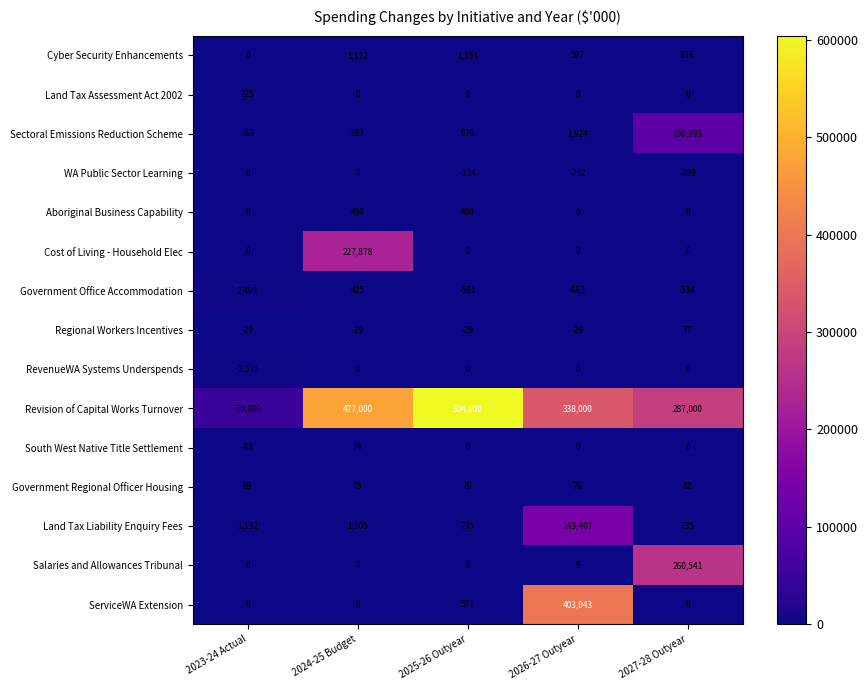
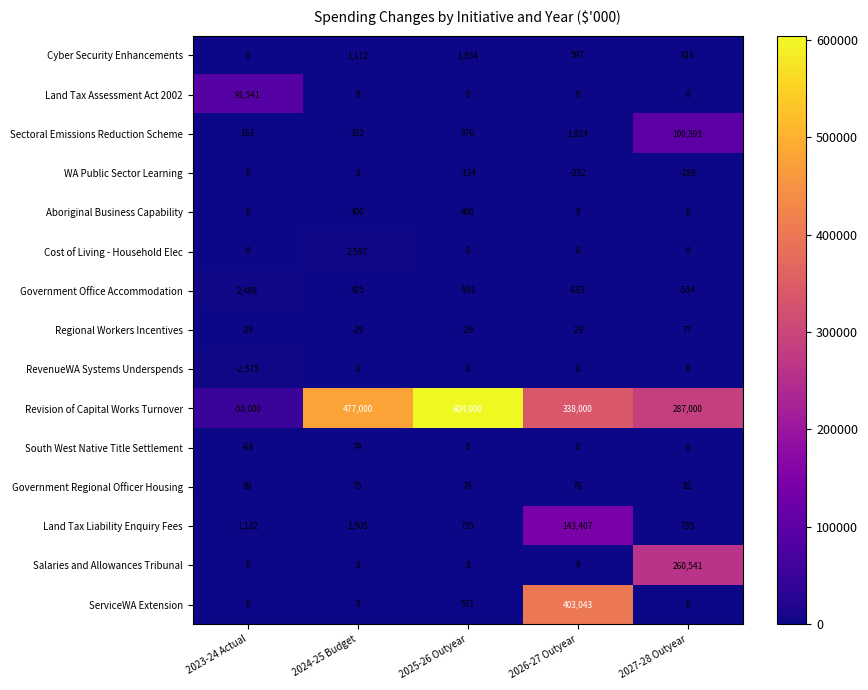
  {
    "Cyber Security Enhancements": {
      "2023-24 Actual": "0",
      "2024-25 Budget": "1,112",
      "2025-26 Outyear": "1,554",
      "2026-27 Outyear": "597",
      "2027-28 Outyear": "616"
    },
    "Land Tax Assessment Act 2002": {
-     "2023-24 Actual": "225",
+     "2023-24 Actual": "91,541",
      "2024-25 Budget": "0",
      "2025-26 Outyear": "0",
      "2026-27 Outyear": "0",
      "2027-28 Outyear": "0"
    },
    "Sectoral Emissions Reduction Scheme": {
      "2023-24 Actual": "163",
      "2024-25 Budget": "332",
      "2025-26 Outyear": "976",
      "2026-27 Outyear": "1,924",
      "2027-28 Outyear": "100,393"
    },
    "WA Public Sector Learning": {
      "2023-24 Actual": "0",
      "2024-25 Budget": "0",
      "2025-26 Outyear": "-134",
      "2026-27 Outyear": "-252",
      "2027-28 Outyear": "-289"
    },
    "Aboriginal Business Capability": {
      "2023-24 Actual": "0",
      "2024-25 Budget": "400",
      "2025-26 Outyear": "400",
      "2026-27 Outyear": "0",
      "2027-28 Outyear": "0"
    },
    "Cost of Living - Household Elec": {
      "2023-24 Actual": "0",
-     "2024-25 Budget": "227,878",
+     "2024-25 Budget": "2,597",
      "2025-26 Outyear": "0",
      "2026-27 Outyear": "0",
      "2027-28 Outyear": "0"
    },
    "Government Office Accommodation": {
      "2023-24 Actual": "2,498",
      "2024-25 Budget": "425",
      "2025-26 Outyear": "-591",
      "2026-27 Outyear": "-663",
      "2027-28 Outyear": "-534"
    },
    "Regional Workers Incentives": {
      "2023-24 Actual": "-29",
      "2024-25 Budget": "-29",
      "2025-26 Outyear": "-29",
      "2026-27 Outyear": "-29",
      "2027-28 Outyear": "77"
    },
    "RevenueWA Systems Underspends": {
      "2023-24 Actual": "-2,575",
      "2024-25 Budget": "0",
      "2025-26 Outyear": "0",
      "2026-27 Outyear": "0",
      "2027-28 Outyear": "0"
    },
    "Revision of Capital Works Turnover": {
      "2023-24 Actual": "-50,000",
      "2024-25 Budget": "477,000",
      "2025-26 Outyear": "604,000",
      "2026-27 Outyear": "338,000",
      "2027-28 Outyear": "287,000"
    },
    "South West Native Title Settlement": {
      "2023-24 Actual": "-68",
      "2024-25 Budget": "74",
      "2025-26 Outyear": "0",
      "2026-27 Outyear": "0",
      "2027-28 Outyear": "0"
    },
    "Government Regional Officer Housing": {
      "2023-24 Actual": "69",
      "2024-25 Budget": "75",
      "2025-26 Outyear": "79",
      "2026-27 Outyear": "76",
      "2027-28 Outyear": "82"
    },
    "Land Tax Liability Enquiry Fees": {
      "2023-24 Actual": "1,132",
      "2024-25 Budget": "1,505",
      "2025-26 Outyear": "735",
      "2026-27 Outyear": "143,407",
      "2027-28 Outyear": "735"
    },
    "Salaries and Allowances Tribunal": {
      "2023-24 Actual": "0",
      "2024-25 Budget": "0",
      "2025-26 Outyear": "8",
      "2026-27 Outyear": "9",
      "2027-28 Outyear": "260,541"
    },
    "ServiceWA Extension": {
      "2023-24 Actual": "0",
      "2024-25 Budget": "0",
      "2025-26 Outyear": "571",
      "2026-27 Outyear": "403,043",
      "2027-28 Outyear": "0"
    }
  }
